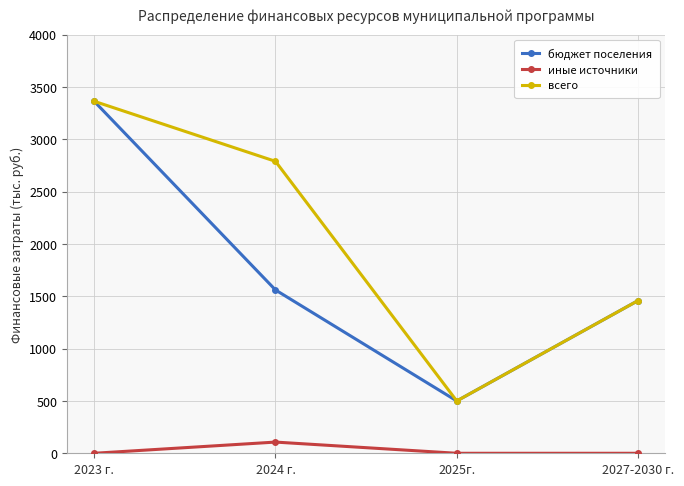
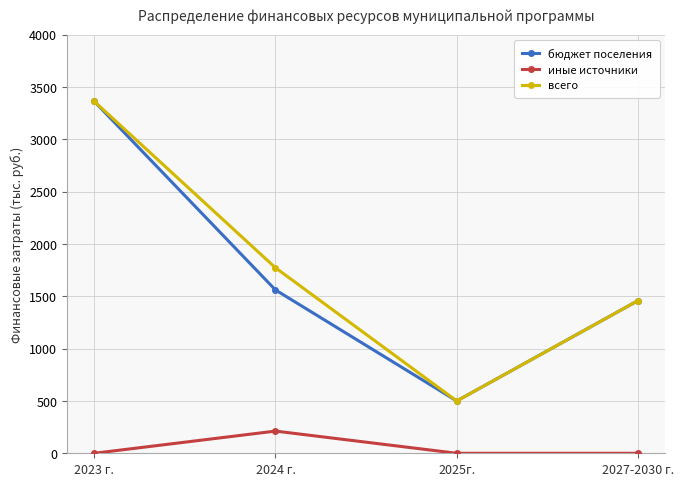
  {
    "иные источники": {
      "2023 г.": 0,
-     "2024 г.": 110,
+     "2024 г.": 210,
      "2025г.": 0,
      "2027-2030 г.": 0
    },
    "всего": {
-     "2024 г.": 2790
+     "2024 г.": 1770
    }
  }
